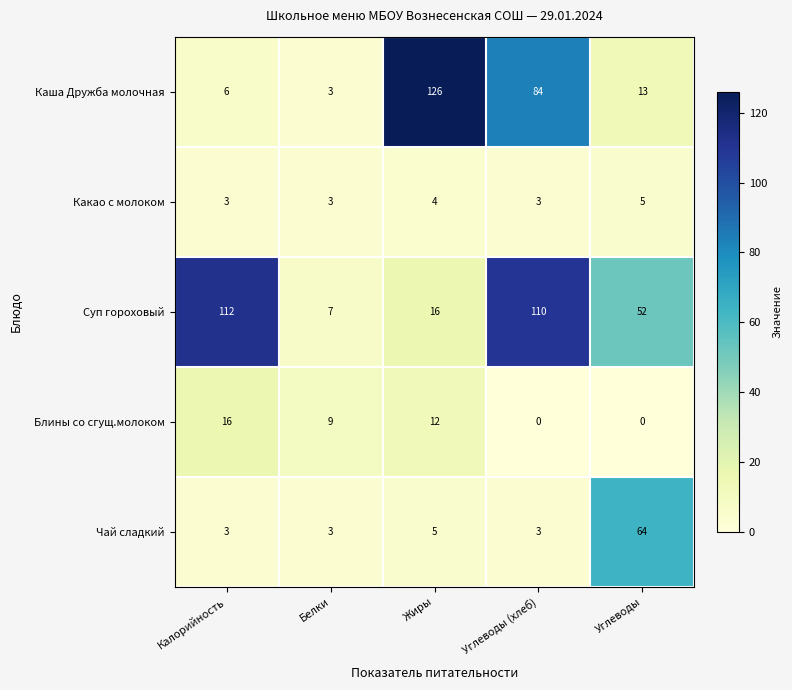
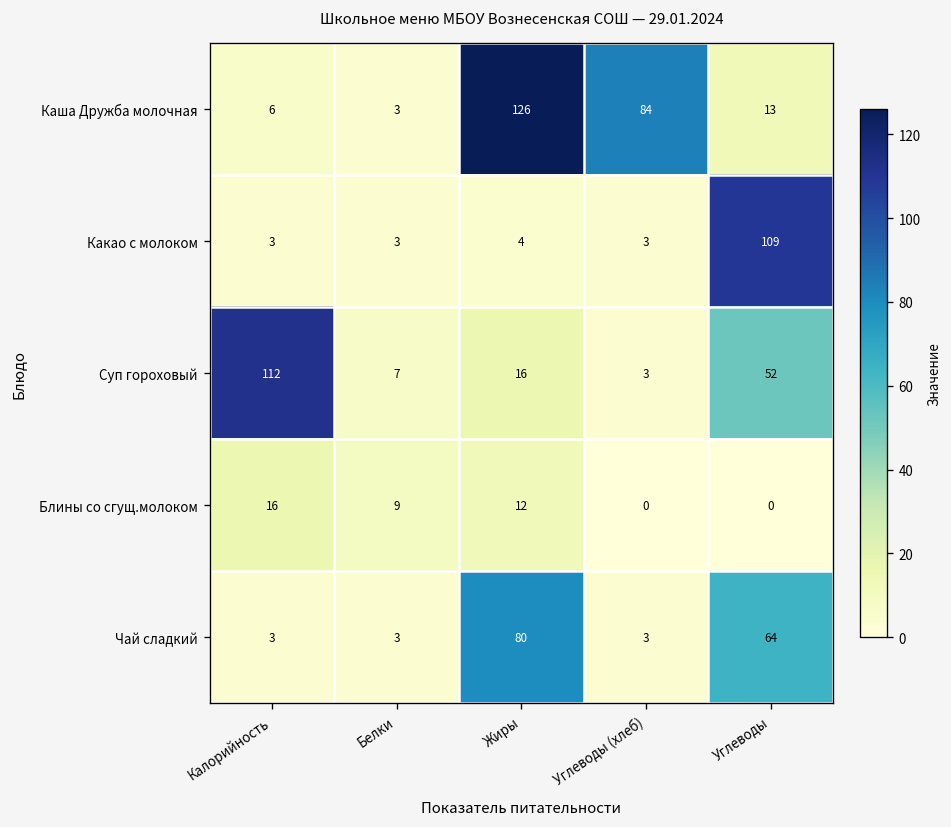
  {
    "Каша Дружба молочная": {
      "Калорийность": 6,
      "Белки": 3,
      "Жиры": 126,
      "Углеводы (хлеб)": 84,
      "Углеводы": 13
    },
    "Какао с молоком": {
      "Калорийность": 3,
      "Белки": 3,
      "Жиры": 4,
      "Углеводы (хлеб)": 3,
-     "Углеводы": 5
+     "Углеводы": 109
    },
    "Суп гороховый": {
      "Калорийность": 112,
      "Белки": 7,
      "Жиры": 16,
-     "Углеводы (хлеб)": 110,
+     "Углеводы (хлеб)": 3,
      "Углеводы": 52
    },
    "Блины со сгущ.молоком": {
      "Калорийность": 16,
      "Белки": 9,
      "Жиры": 12,
      "Углеводы (хлеб)": 0,
      "Углеводы": 0
    },
    "Чай сладкий": {
      "Калорийность": 3,
      "Белки": 3,
-     "Жиры": 5,
+     "Жиры": 80,
      "Углеводы (хлеб)": 3,
      "Углеводы": 64
    }
  }
